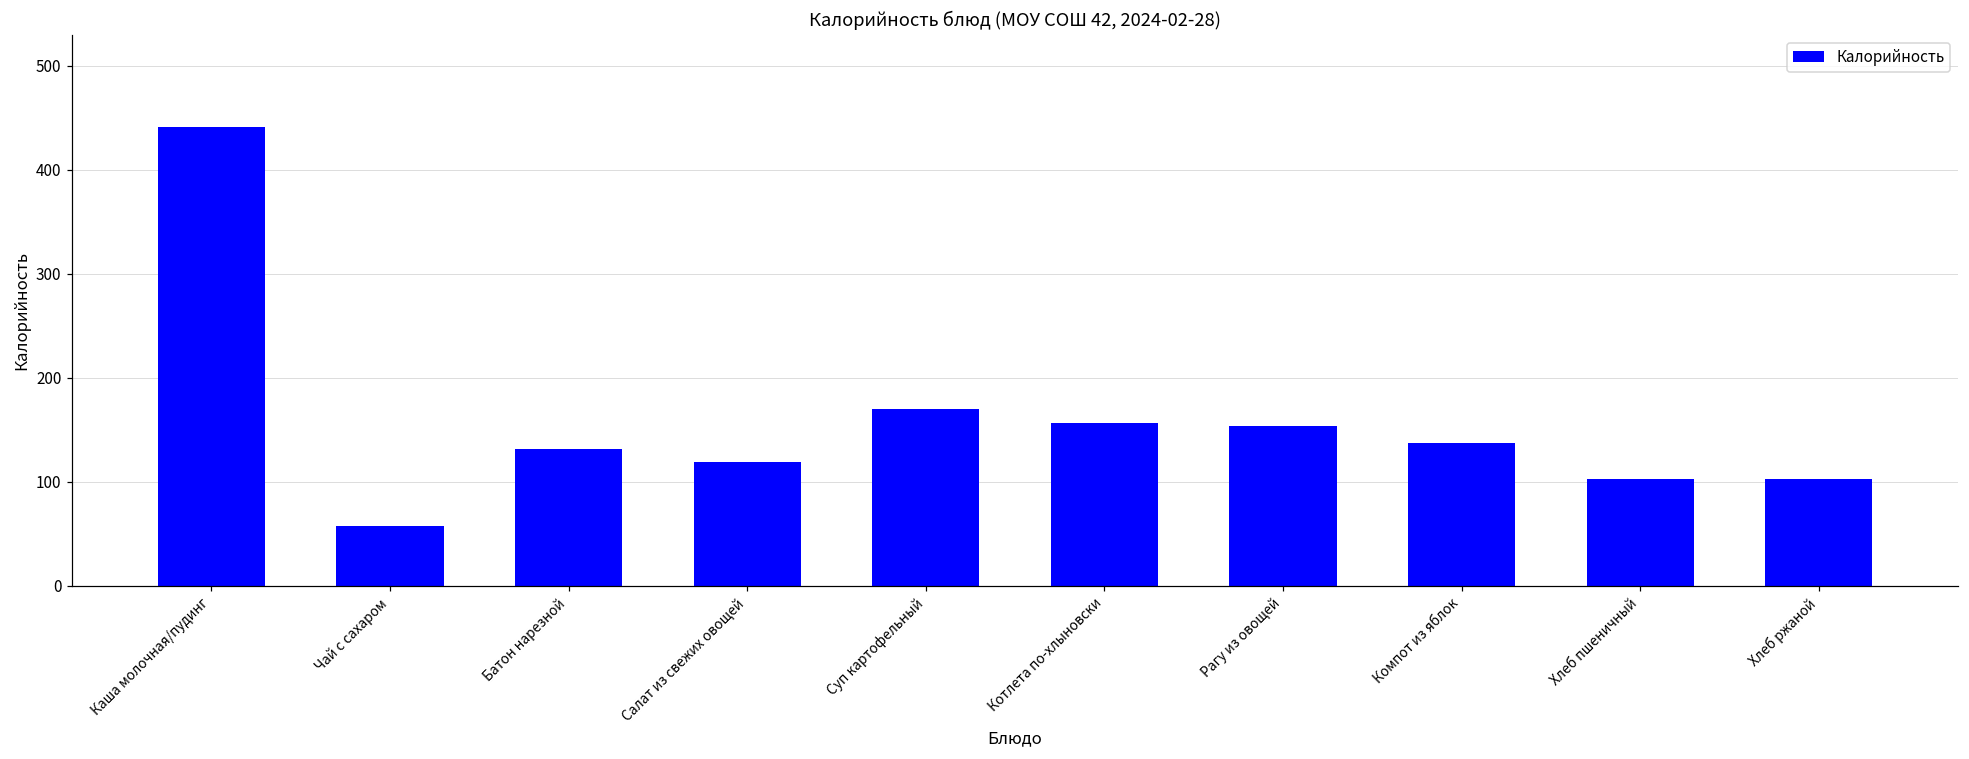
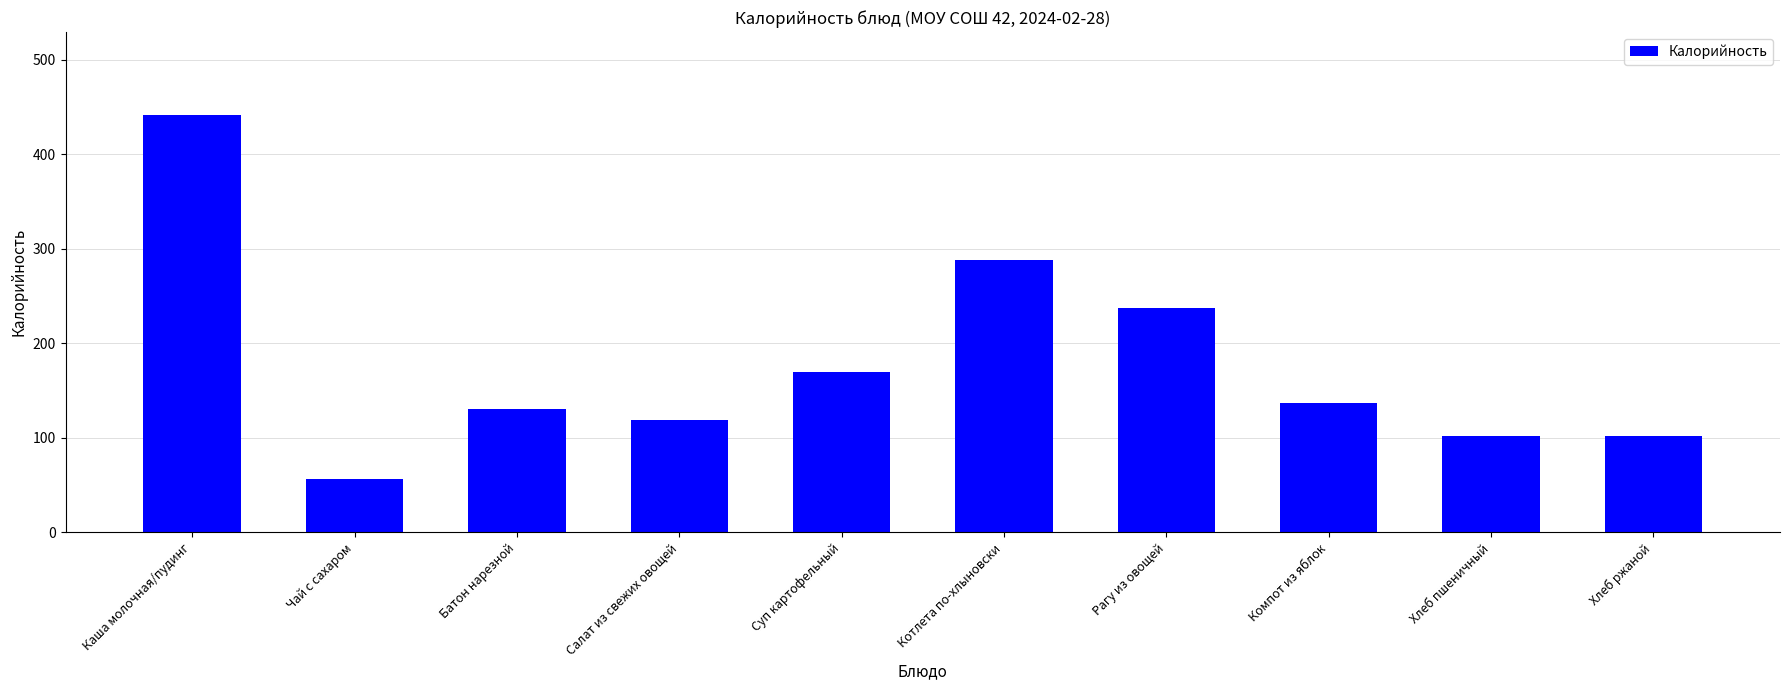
  {
    "Каша молочная/пудинг": 440,
    "Чай с сахаром": 60,
    "Батон нарезной": 130,
    "Салат из свежих овощей": 120,
    "Суп картофельный": 170,
-   "Котлета по-хлыновски": 160,
-   "Рагу из овощей": 150,
+   "Котлета по-хлыновски": 290,
+   "Рагу из овощей": 240,
    "Компот из яблок": 140,
    "Хлеб пшеничный": 100,
    "Хлеб ржаной": 100
  }
